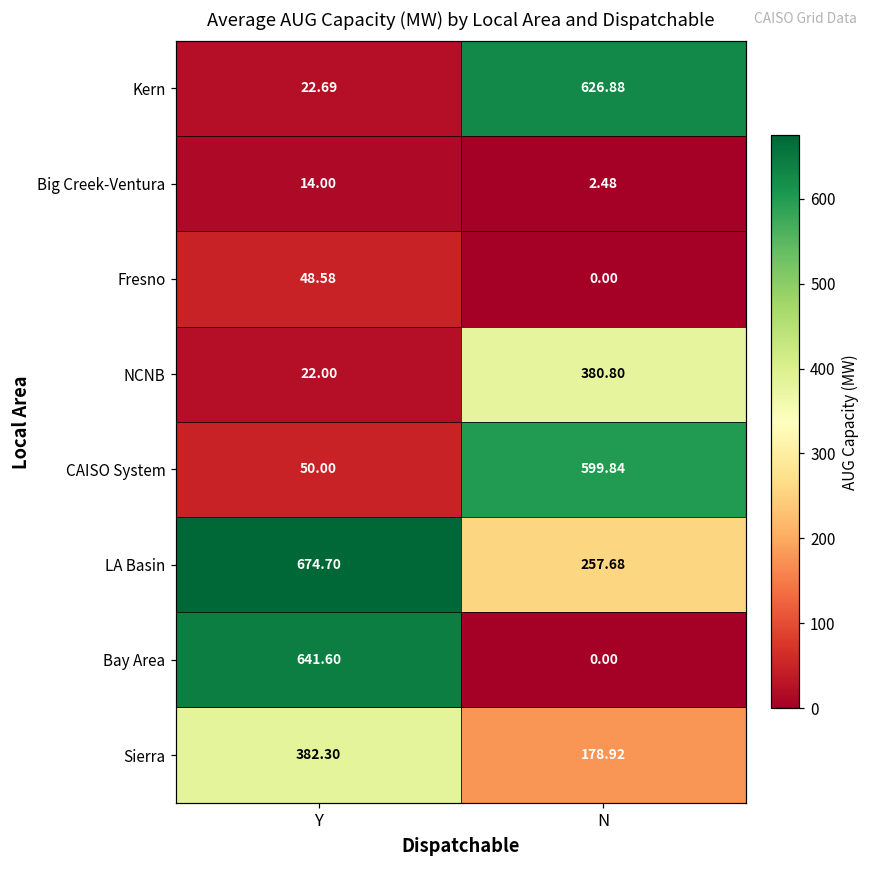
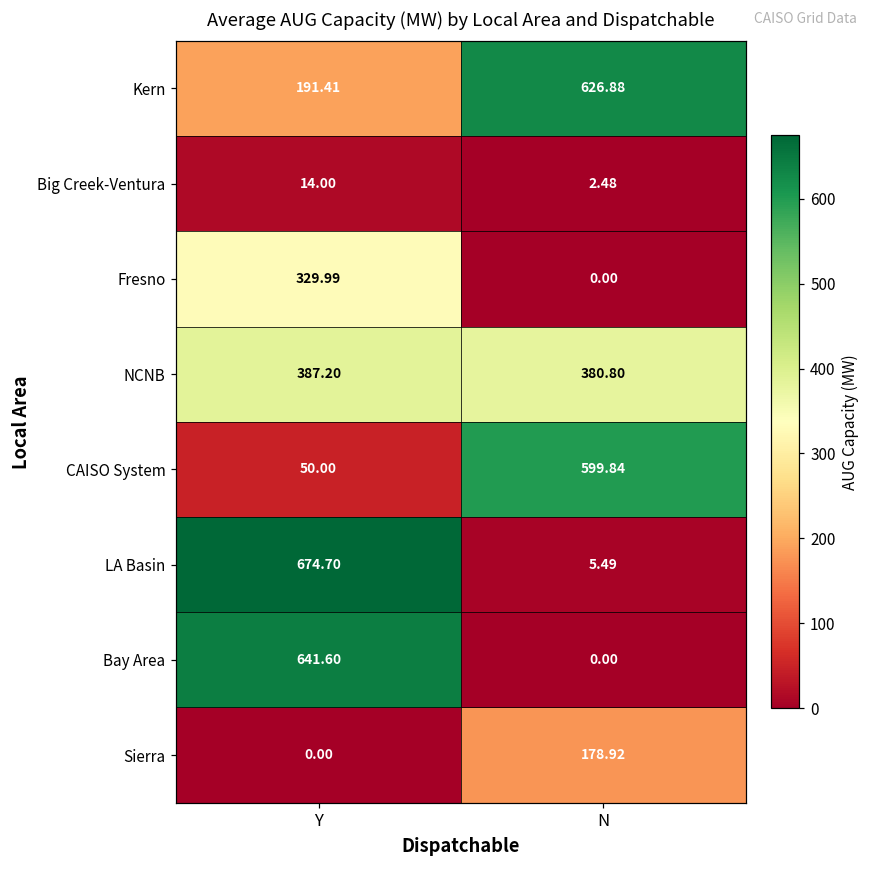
  {
    "Kern": {
-     "Y": 22.69,
+     "Y": 191.41,
      "N": 626.88
    },
    "Big Creek-Ventura": {
      "Y": 14.00,
      "N": 2.48
    },
    "Fresno": {
-     "Y": 48.58,
+     "Y": 329.99,
      "N": 0.00
    },
    "NCNB": {
-     "Y": 22.00,
+     "Y": 387.20,
      "N": 380.80
    },
    "CAISO System": {
      "Y": 50.00,
      "N": 599.84
    },
    "LA Basin": {
      "Y": 674.70,
-     "N": 257.68
+     "N": 5.49
    },
    "Bay Area": {
      "Y": 641.60,
      "N": 0.00
    },
    "Sierra": {
-     "Y": 382.30,
+     "Y": 0.00,
      "N": 178.92
    }
  }
